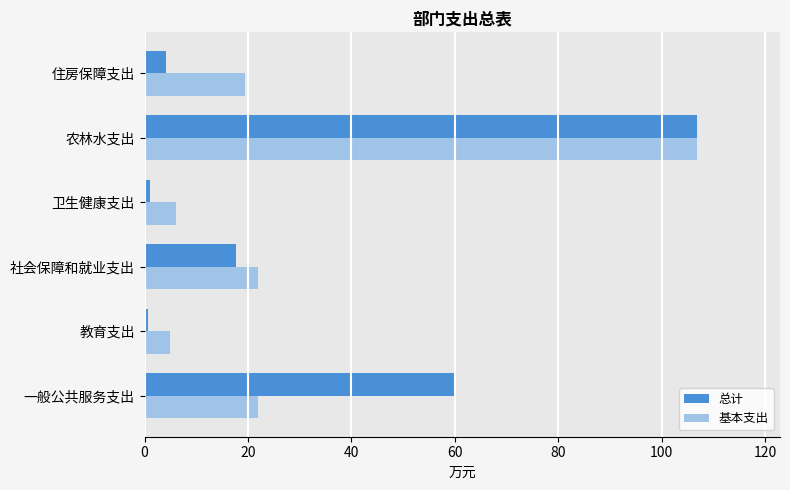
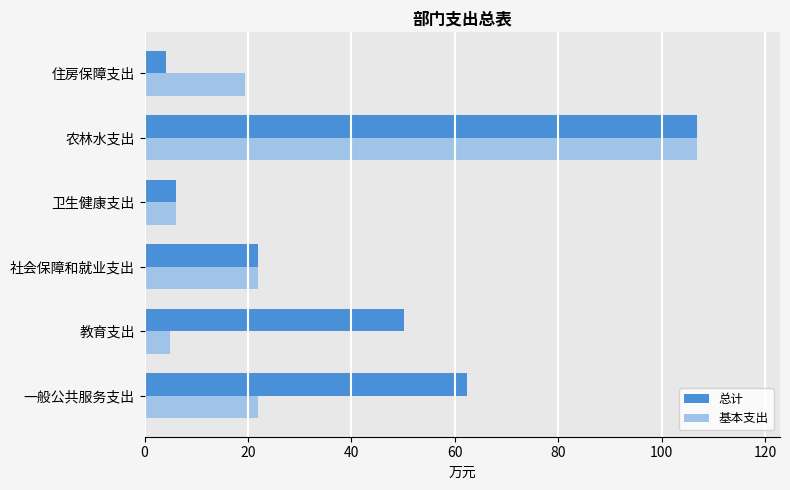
  {
    "总计": {
      "住房保障支出": 4,
      "农林水支出": 107,
-     "卫生健康支出": 1,
-     "社会保障和就业支出": 18,
-     "教育支出": 1,
-     "一般公共服务支出": 60
+     "卫生健康支出": 6,
+     "社会保障和就业支出": 22,
+     "教育支出": 50,
+     "一般公共服务支出": 62
    },
    "基本支出": {
      "住房保障支出": 20,
      "农林水支出": 107,
      "卫生健康支出": 6,
      "社会保障和就业支出": 22,
      "教育支出": 5,
      "一般公共服务支出": 22
    }
  }
